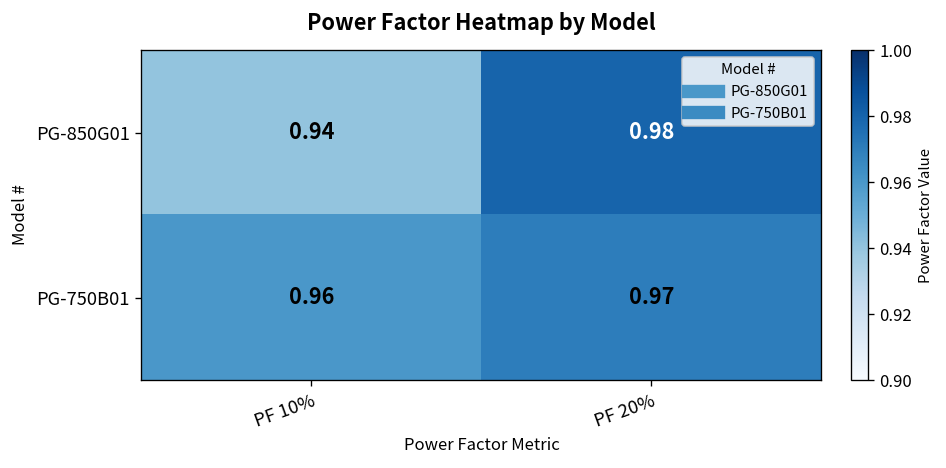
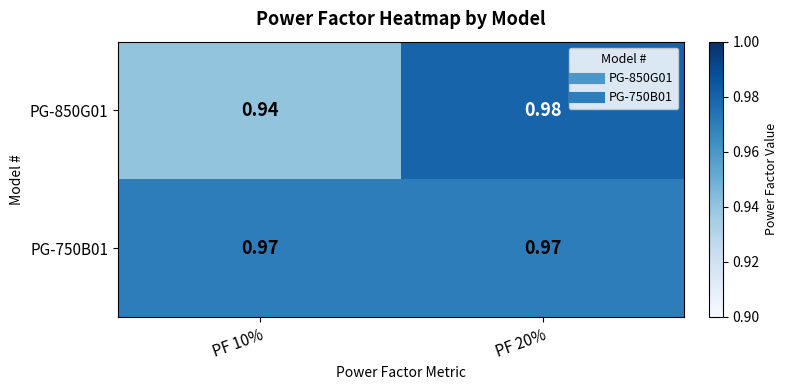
  {
    "PG-850G01": {
      "PF 10%": 0.94,
      "PF 20%": 0.98
    },
    "PG-750B01": {
-     "PF 10%": 0.96,
+     "PF 10%": 0.97,
      "PF 20%": 0.97
    }
  }
